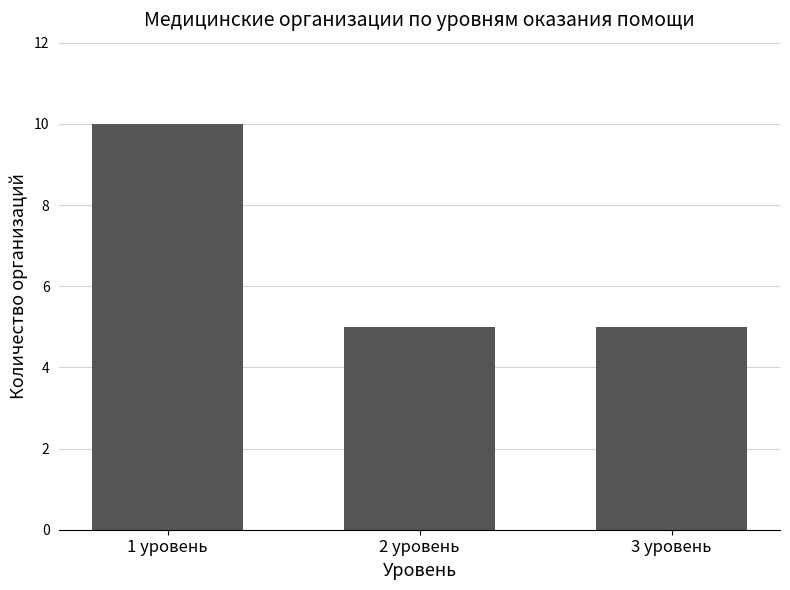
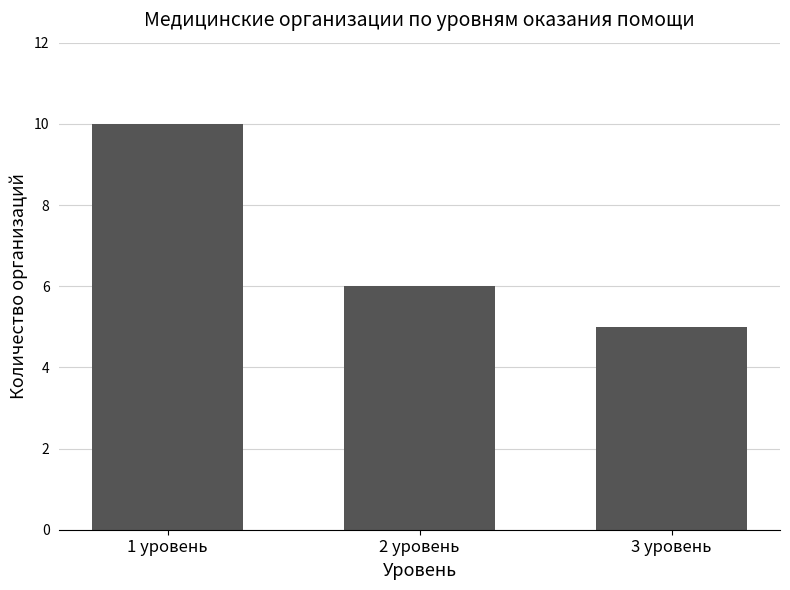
  {
    "1 уровень": 10,
-   "2 уровень": 5,
+   "2 уровень": 6,
    "3 уровень": 5
  }
